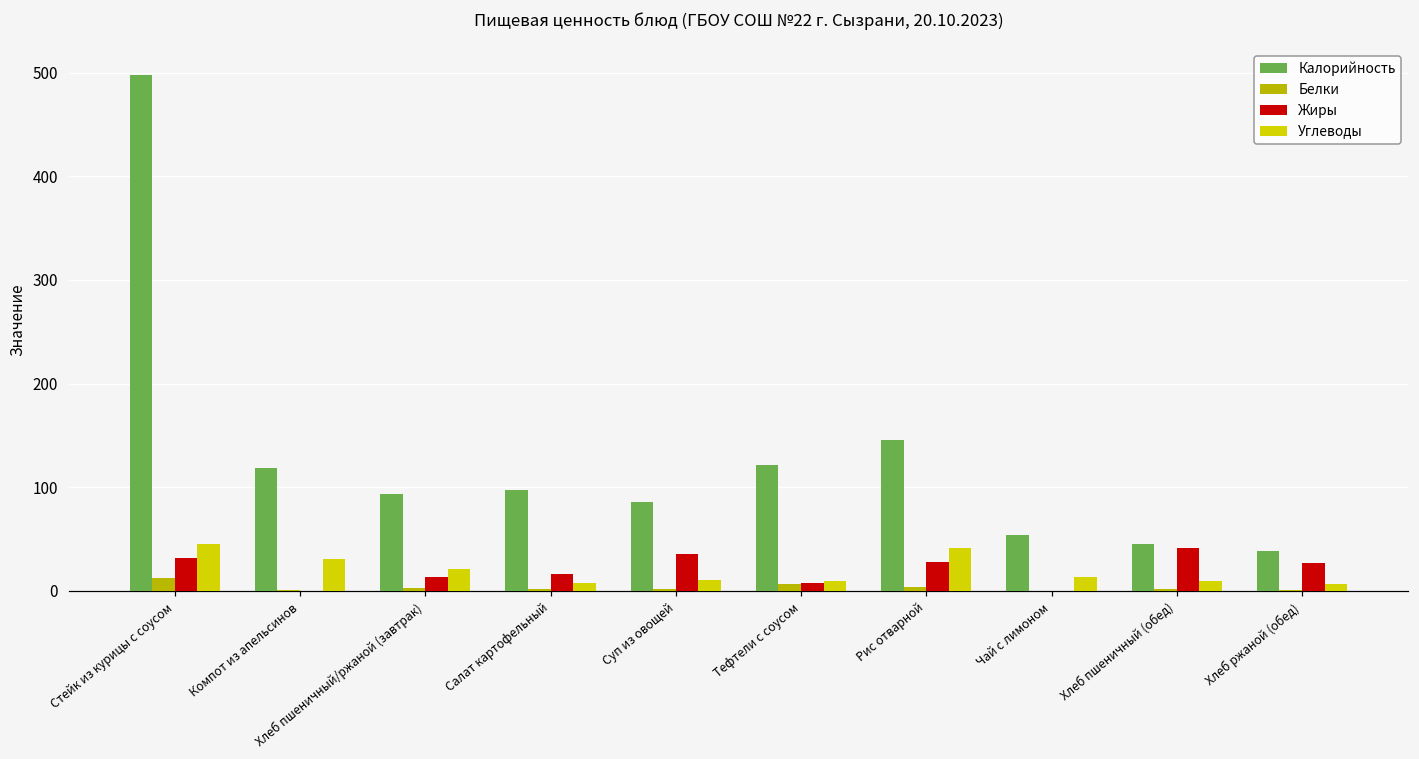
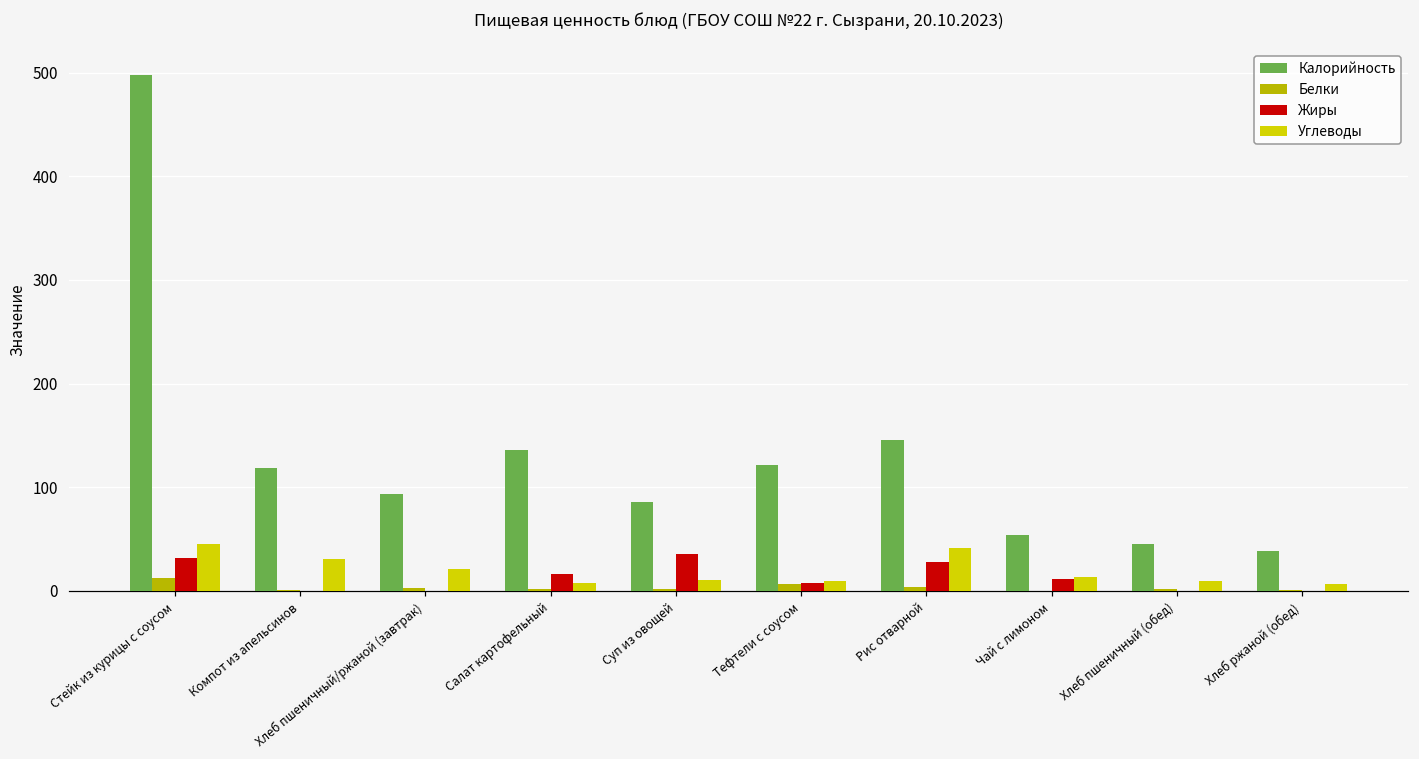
  {
    "Калорийность": {
      "Стейк из курицы с соусом": 500,
      "Компот из апельсинов": 120,
      "Хлеб пшеничный/ржаной (завтрак)": 90,
-     "Салат картофельный": 100,
+     "Салат картофельный": 140,
      "Суп из овощей": 90,
      "Тефтели с соусом": 120,
      "Рис отварной": 150,
      "Чай с лимоном": 50,
      "Хлеб пшеничный (обед)": 50,
      "Хлеб ржаной (обед)": 40
    },
    "Жиры": {
      "Стейк из курицы с соусом": 30,
      "Компот из апельсинов": 0,
-     "Хлеб пшеничный/ржаной (завтрак)": 10,
+     "Хлеб пшеничный/ржаной (завтрак)": 0,
      "Салат картофельный": 20,
      "Суп из овощей": 40,
      "Тефтели с соусом": 10,
      "Рис отварной": 30,
-     "Чай с лимоном": 0,
-     "Хлеб пшеничный (обед)": 40,
-     "Хлеб ржаной (обед)": 30
+     "Чай с лимоном": 10,
+     "Хлеб пшеничный (обед)": 0,
+     "Хлеб ржаной (обед)": 0
    }
  }
